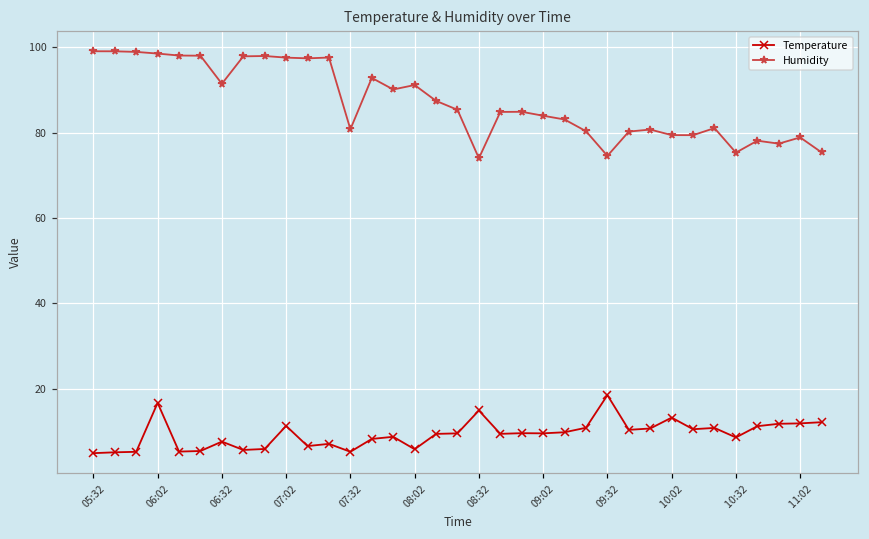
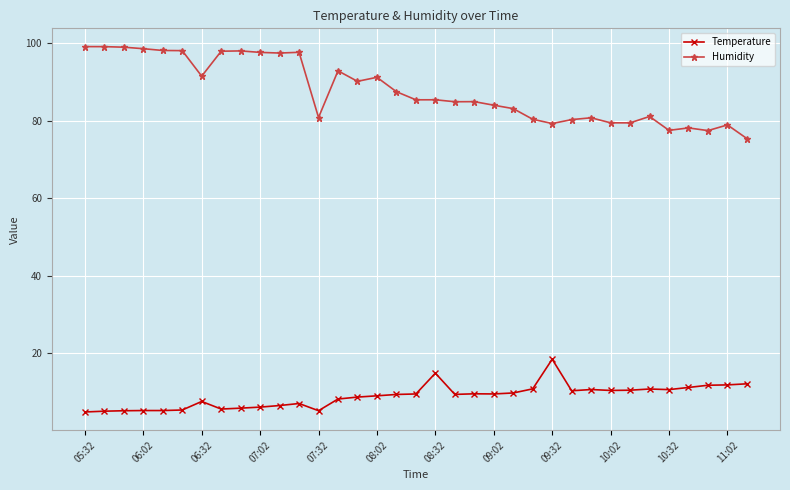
  {
    "Temperature": {
      "05:32": 5,
-     "06:02": 17,
+     "06:02": 5,
      "06:32": 8,
-     "07:02": 11,
+     "07:02": 6,
      "07:32": 5,
-     "08:02": 6,
+     "08:02": 9,
      "08:32": 15,
      "09:02": 10,
      "09:32": 19,
-     "10:02": 13,
-     "10:32": 9,
+     "10:02": 10,
+     "10:32": 11,
      "11:02": 12
    },
    "Humidity": {
      "05:32": 99,
      "06:02": 99,
      "06:32": 91,
      "07:02": 98,
      "07:32": 81,
      "08:02": 91,
-     "08:32": 74,
+     "08:32": 85,
      "09:02": 84,
-     "09:32": 75,
+     "09:32": 79,
      "10:02": 79,
-     "10:32": 75,
+     "10:32": 77,
      "11:02": 79
    }
  }
